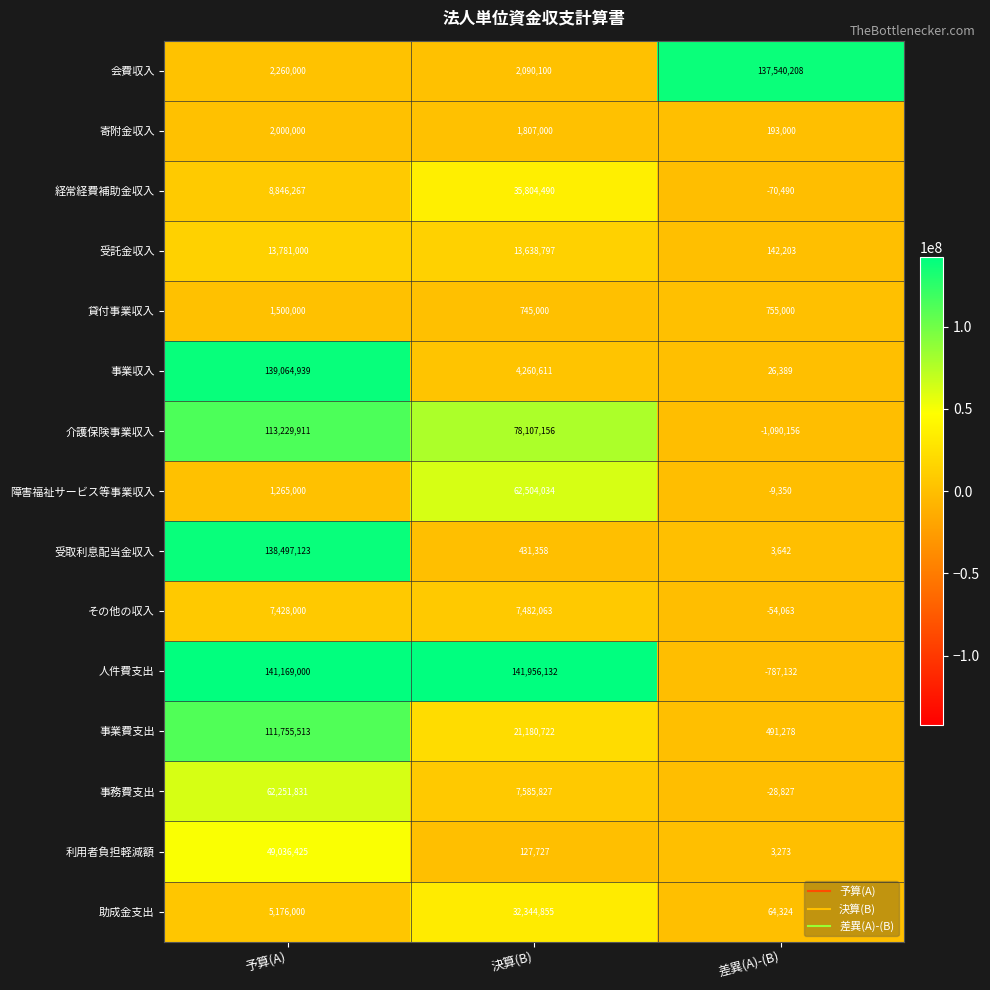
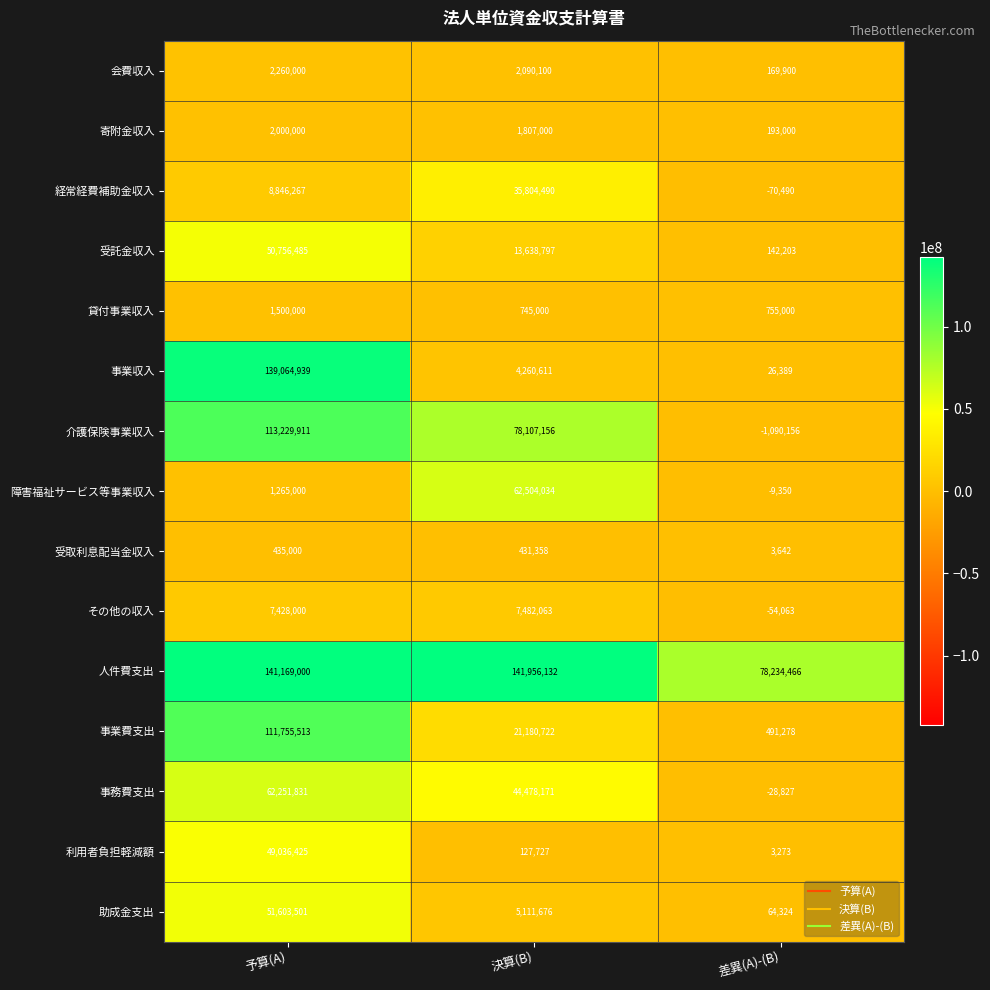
  {
    "会費収入": {
      "予算(A)": "2,260,000",
      "決算(B)": "2,090,100",
-     "差異(A)-(B)": "137,540,208"
+     "差異(A)-(B)": "169,900"
    },
    "寄附金収入": {
      "予算(A)": "2,000,000",
      "決算(B)": "1,807,000",
      "差異(A)-(B)": "193,000"
    },
    "経常経費補助金収入": {
      "予算(A)": "8,846,267",
      "決算(B)": "35,804,490",
      "差異(A)-(B)": "-70,490"
    },
    "受託金収入": {
-     "予算(A)": "13,781,000",
+     "予算(A)": "50,756,485",
      "決算(B)": "13,638,797",
      "差異(A)-(B)": "142,203"
    },
    "貸付事業収入": {
      "予算(A)": "1,500,000",
      "決算(B)": "745,000",
      "差異(A)-(B)": "755,000"
    },
    "事業収入": {
      "予算(A)": "139,064,939",
      "決算(B)": "4,260,611",
      "差異(A)-(B)": "26,389"
    },
    "介護保険事業収入": {
      "予算(A)": "113,229,911",
      "決算(B)": "78,107,156",
      "差異(A)-(B)": "-1,090,156"
    },
    "障害福祉サービス等事業収入": {
      "予算(A)": "1,265,000",
      "決算(B)": "62,504,034",
      "差異(A)-(B)": "-9,350"
    },
    "受取利息配当金収入": {
-     "予算(A)": "138,497,123",
+     "予算(A)": "435,000",
      "決算(B)": "431,358",
      "差異(A)-(B)": "3,642"
    },
    "その他の収入": {
      "予算(A)": "7,428,000",
      "決算(B)": "7,482,063",
      "差異(A)-(B)": "-54,063"
    },
    "人件費支出": {
      "予算(A)": "141,169,000",
      "決算(B)": "141,956,132",
-     "差異(A)-(B)": "-787,132"
+     "差異(A)-(B)": "78,234,466"
    },
    "事業費支出": {
      "予算(A)": "111,755,513",
      "決算(B)": "21,180,722",
      "差異(A)-(B)": "491,278"
    },
    "事務費支出": {
      "予算(A)": "62,251,831",
-     "決算(B)": "7,585,827",
+     "決算(B)": "44,478,171",
      "差異(A)-(B)": "-28,827"
    },
    "利用者負担軽減額": {
      "予算(A)": "49,036,425",
      "決算(B)": "127,727",
      "差異(A)-(B)": "3,273"
    },
    "助成金支出": {
-     "予算(A)": "5,176,000",
-     "決算(B)": "32,344,855",
+     "予算(A)": "51,603,501",
+     "決算(B)": "5,111,676",
      "差異(A)-(B)": "64,324"
    }
  }
